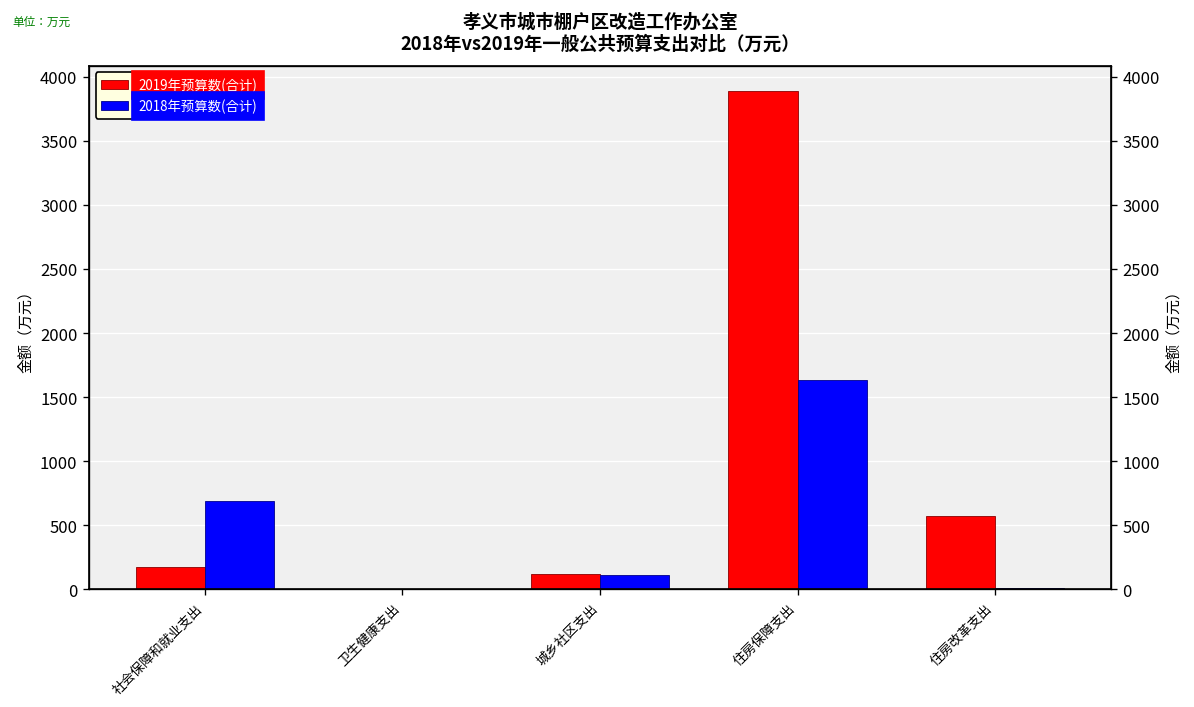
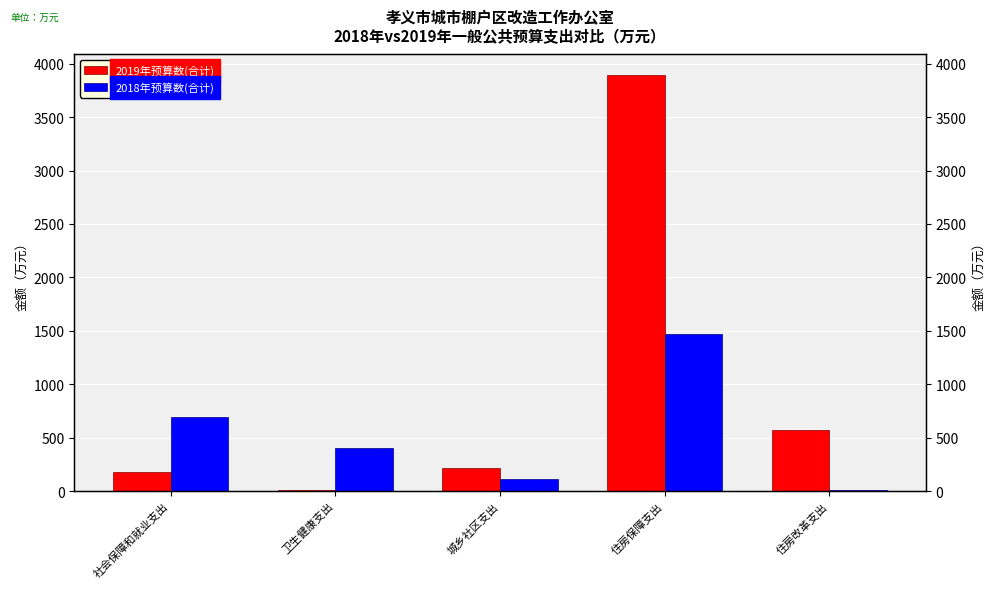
  {
    "2019年预算数(合计)": {
      "社会保障和就业支出": 180,
-     "城乡社区支出": 120,
+     "城乡社区支出": 220,
      "住房保障支出": 3890,
      "住房改革支出": 580
    },
    "2018年预算数(合计)": {
      "社会保障和就业支出": 690,
-     "卫生健康支出": 0,
+     "卫生健康支出": 410,
      "城乡社区支出": 110,
-     "住房保障支出": 1630
+     "住房保障支出": 1470
    }
  }
